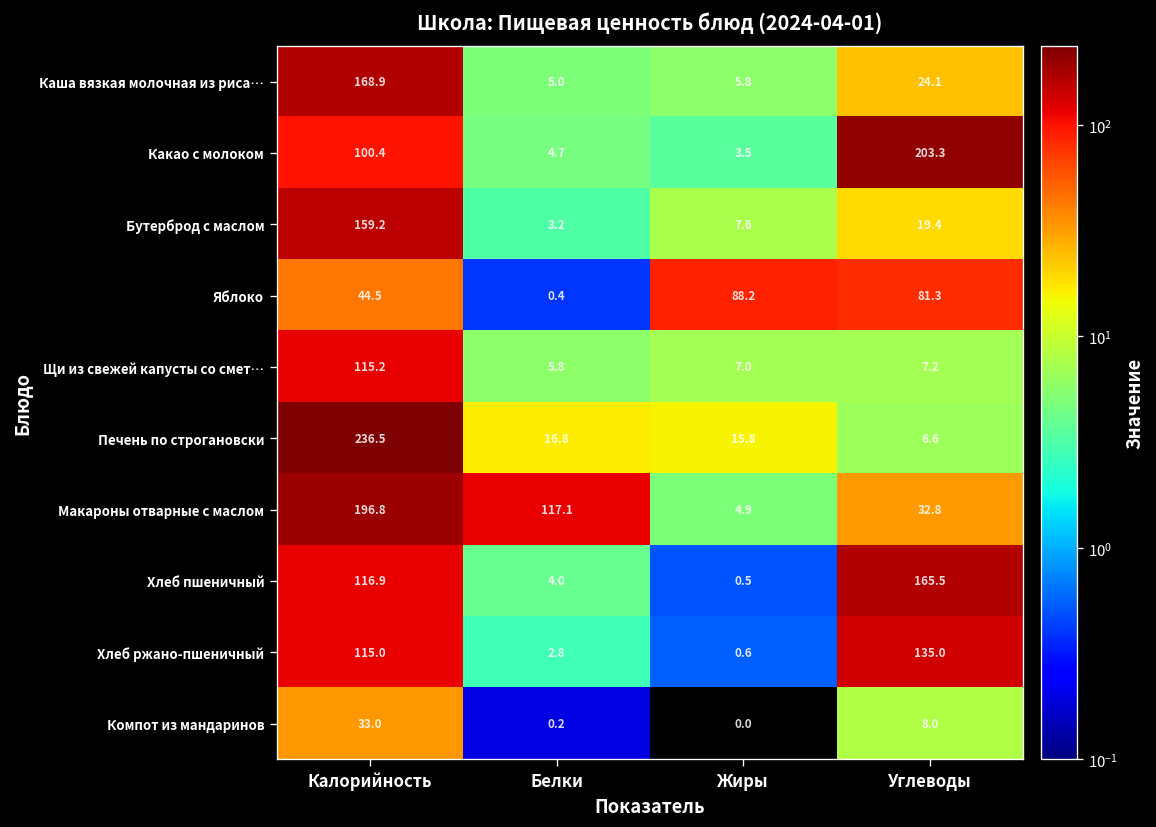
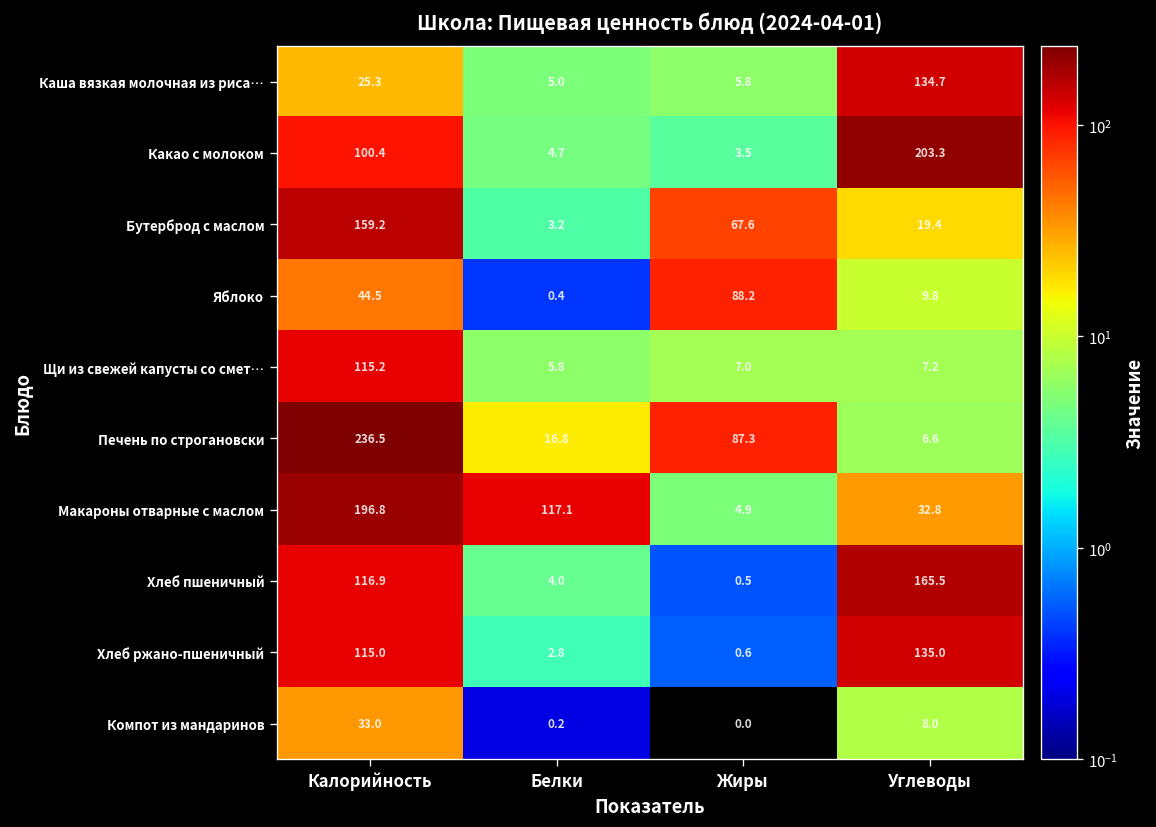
  {
    "Каша вязкая молочная из риса…": {
-     "Калорийность": 168.9,
+     "Калорийность": 25.3,
      "Белки": 5.0,
      "Жиры": 5.8,
-     "Углеводы": 24.1
+     "Углеводы": 134.7
    },
    "Какао с молоком": {
      "Калорийность": 100.4,
      "Белки": 4.7,
      "Жиры": 3.5,
      "Углеводы": 203.3
    },
    "Бутерброд с маслом": {
      "Калорийность": 159.2,
      "Белки": 3.2,
-     "Жиры": 7.6,
+     "Жиры": 67.6,
      "Углеводы": 19.4
    },
    "Яблоко": {
      "Калорийность": 44.5,
      "Белки": 0.4,
      "Жиры": 88.2,
-     "Углеводы": 81.3
+     "Углеводы": 9.8
    },
    "Щи из свежей капусты со смет…": {
      "Калорийность": 115.2,
      "Белки": 5.8,
      "Жиры": 7.0,
      "Углеводы": 7.2
    },
    "Печень по строгановски": {
      "Калорийность": 236.5,
      "Белки": 16.8,
-     "Жиры": 15.8,
+     "Жиры": 87.3,
      "Углеводы": 6.6
    },
    "Макароны отварные с маслом": {
      "Калорийность": 196.8,
      "Белки": 117.1,
      "Жиры": 4.9,
      "Углеводы": 32.8
    },
    "Хлеб пшеничный": {
      "Калорийность": 116.9,
      "Белки": 4.0,
      "Жиры": 0.5,
      "Углеводы": 165.5
    },
    "Хлеб ржано-пшеничный": {
      "Калорийность": 115.0,
      "Белки": 2.8,
      "Жиры": 0.6,
      "Углеводы": 135.0
    },
    "Компот из мандаринов": {
      "Калорийность": 33.0,
      "Белки": 0.2,
      "Жиры": 0.0,
      "Углеводы": 8.0
    }
  }
